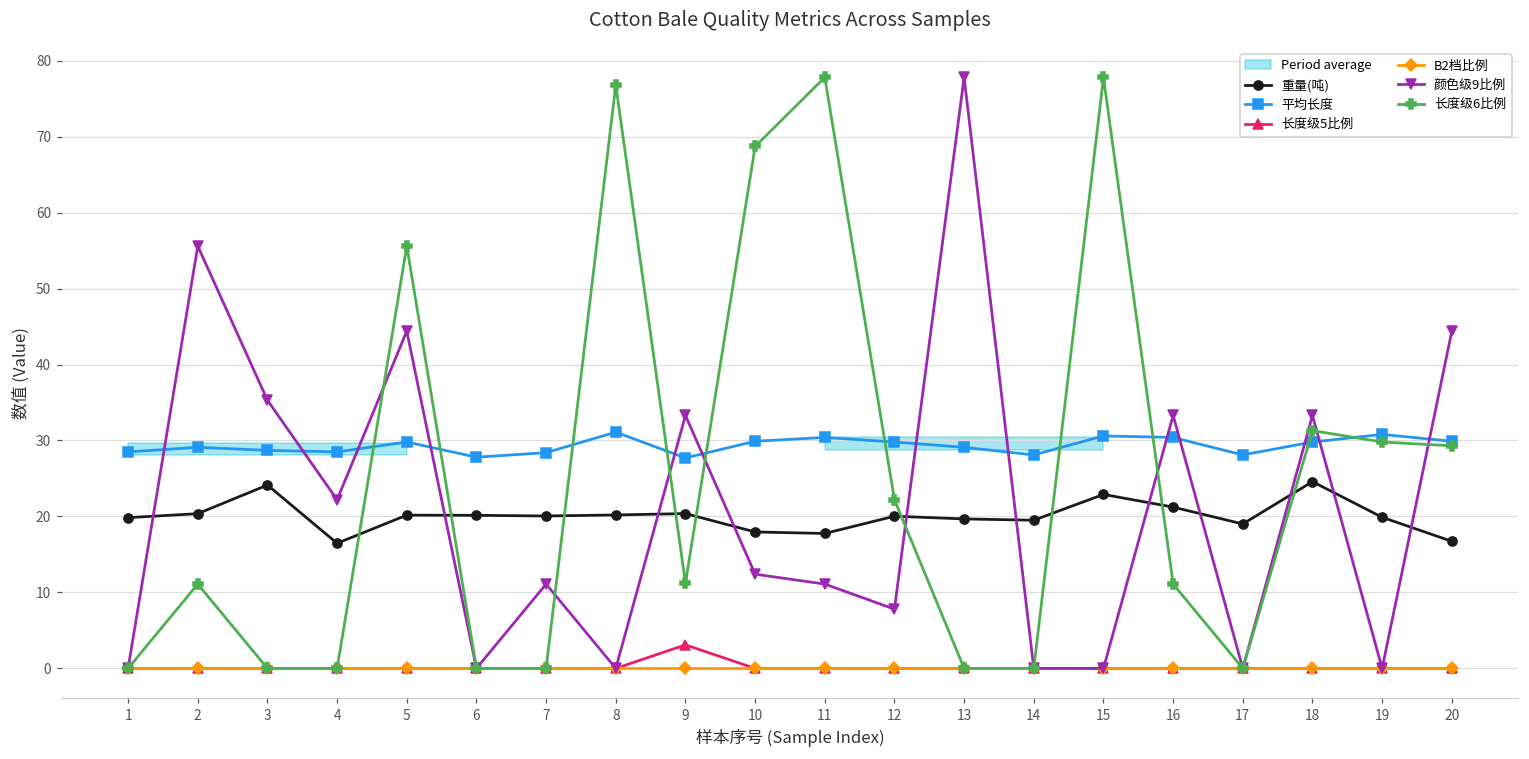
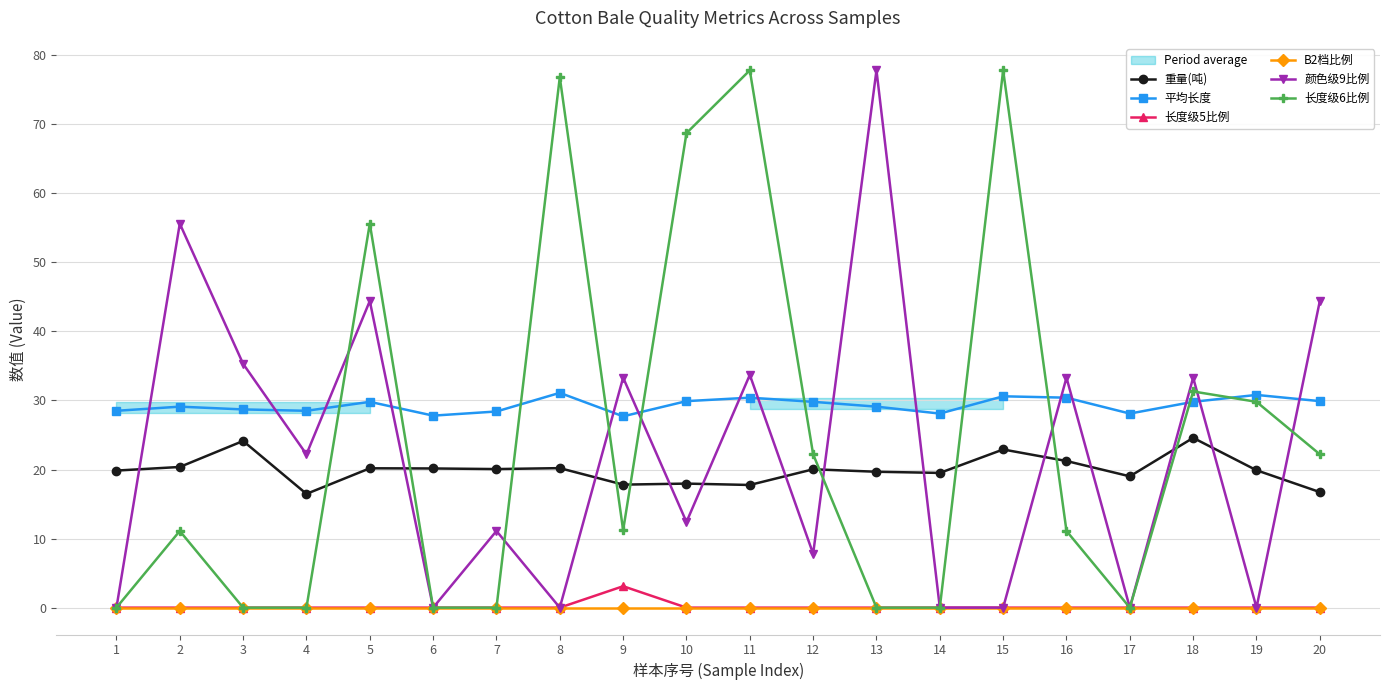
  {
    "重量(吨)": {
      "1": 20,
      "2": 20,
      "3": 24,
      "4": 16,
      "5": 20,
      "6": 20,
      "7": 20,
      "8": 20,
-     "9": 20,
+     "9": 18,
      "10": 18,
      "11": 18,
      "12": 20,
      "13": 20,
      "14": 20,
      "15": 23,
      "16": 21,
      "17": 19,
      "18": 25,
      "19": 20,
      "20": 17
    },
    "长度级5比例": {
      "9": 3
    },
    "B2档比例": {
      "9": 0
    },
    "颜色级9比例": {
      "2": 56,
      "3": 35,
      "4": 22,
      "5": 44,
      "7": 11,
      "9": 33,
      "10": 12,
-     "11": 11,
+     "11": 34,
      "12": 8,
      "13": 78,
      "16": 33,
      "18": 33,
      "20": 44
    },
    "长度级6比例": {
      "2": 11,
      "5": 56,
      "8": 77,
      "9": 11,
      "10": 69,
      "11": 78,
      "12": 22,
      "15": 78,
      "16": 11,
      "18": 31,
      "19": 30,
-     "20": 29
+     "20": 22
    }
  }
